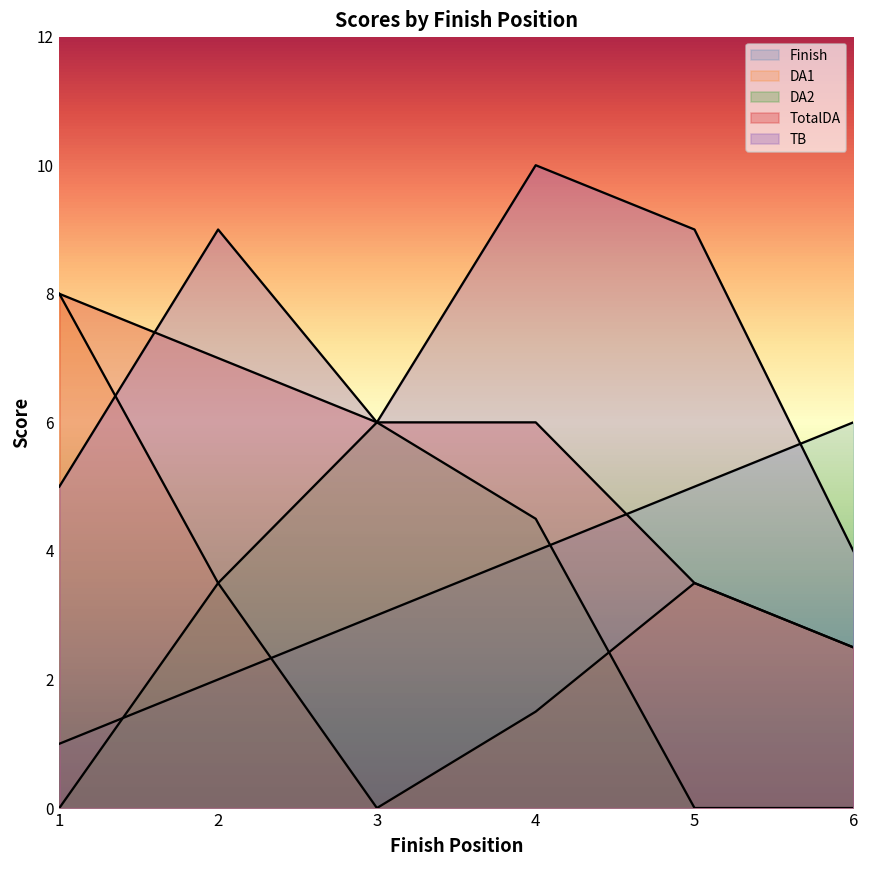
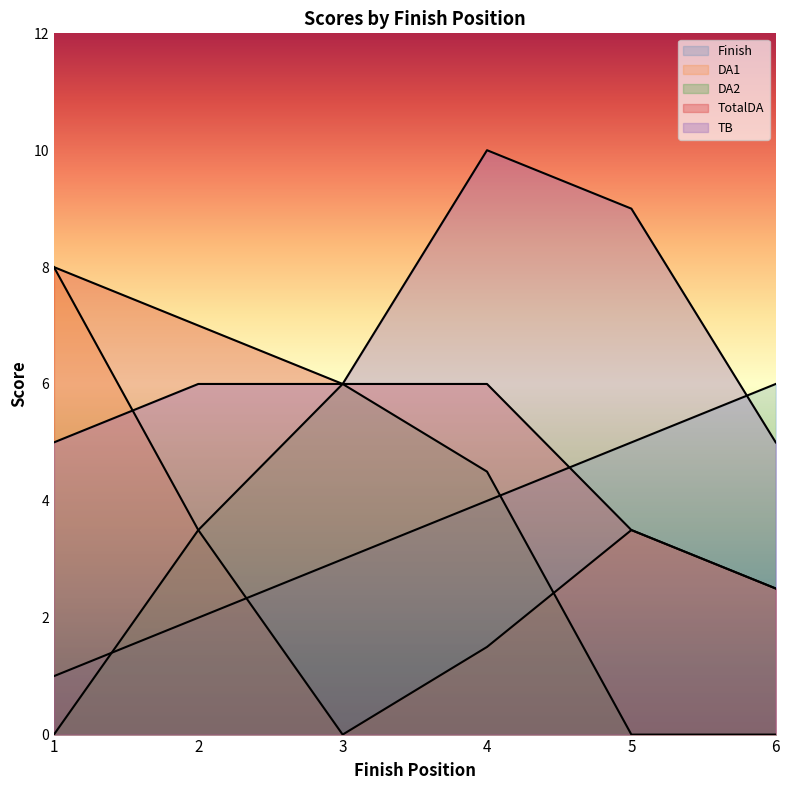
  {
    "TB": {
      "1": 5,
-     "2": 9,
+     "2": 6,
      "4": 10,
      "5": 9,
-     "6": 4
+     "6": 5
    }
  }
